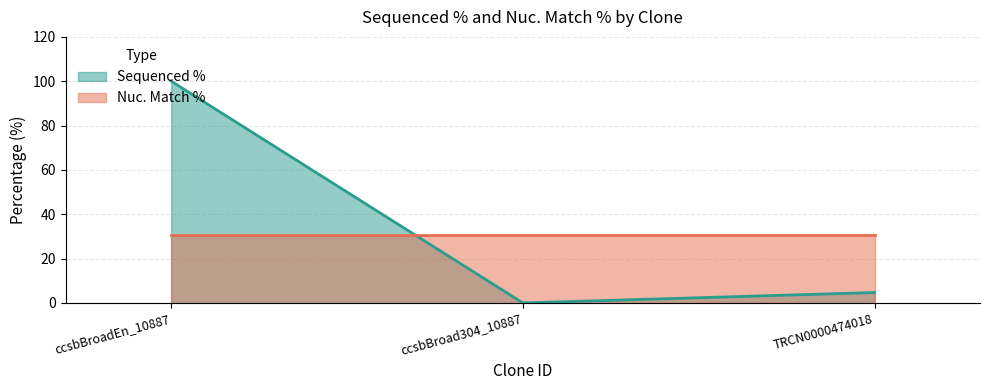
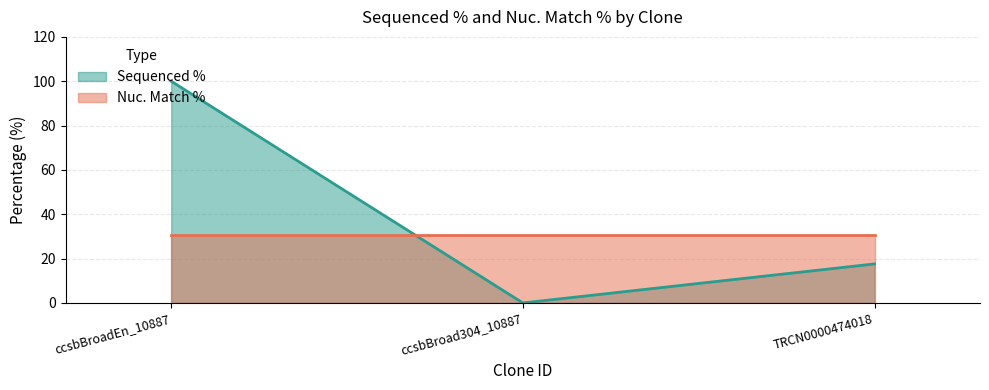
  {
    "Sequenced %": {
      "ccsbBroadEn_10887": 100,
      "ccsbBroad304_10887": 0,
-     "TRCN0000474018": 5
+     "TRCN0000474018": 18
    },
    "Nuc. Match %": {
      "ccsbBroadEn_10887": 31,
      "ccsbBroad304_10887": 31,
      "TRCN0000474018": 31
    }
  }
